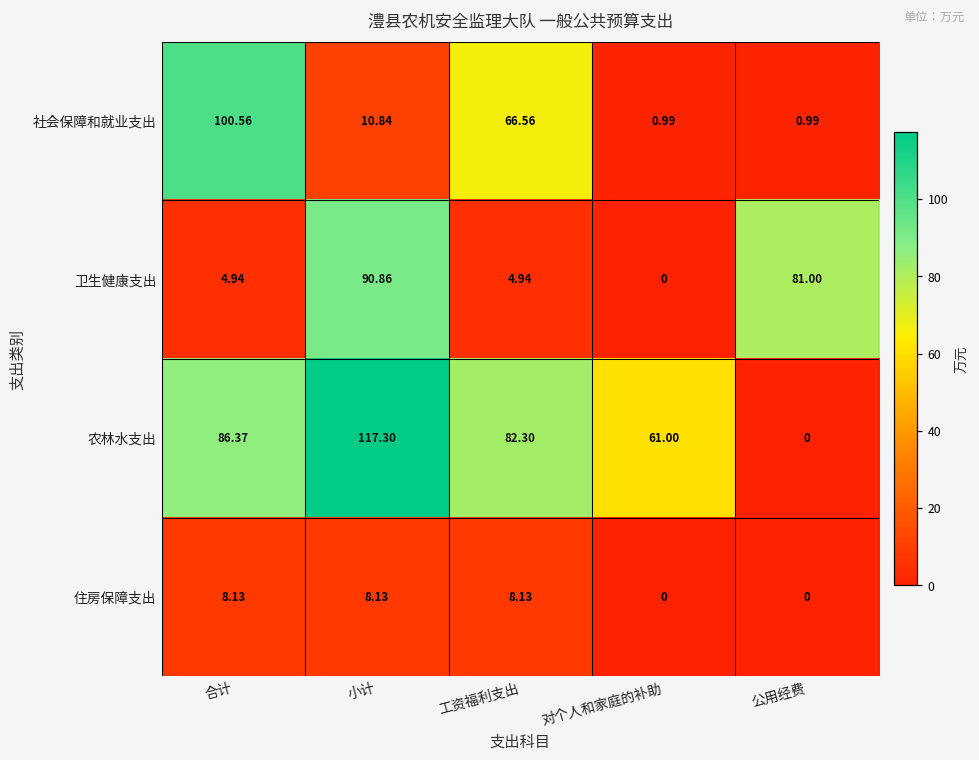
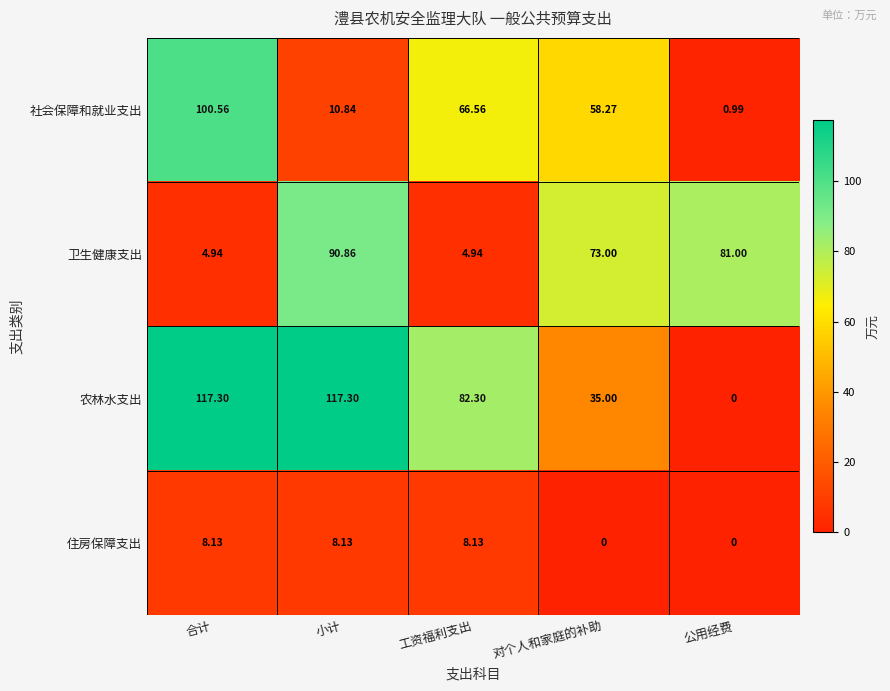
  {
    "社会保障和就业支出": {
      "合计": 100.56,
      "小计": 10.84,
      "工资福利支出": 66.56,
-     "对个人和家庭的补助": 0.99,
+     "对个人和家庭的补助": 58.27,
      "公用经费": 0.99
    },
    "卫生健康支出": {
      "合计": 4.94,
      "小计": 90.86,
      "工资福利支出": 4.94,
-     "对个人和家庭的补助": 0,
+     "对个人和家庭的补助": 73.00,
      "公用经费": 81.00
    },
    "农林水支出": {
-     "合计": 86.37,
+     "合计": 117.30,
      "小计": 117.30,
      "工资福利支出": 82.30,
-     "对个人和家庭的补助": 61.00,
+     "对个人和家庭的补助": 35.00,
      "公用经费": 0
    },
    "住房保障支出": {
      "合计": 8.13,
      "小计": 8.13,
      "工资福利支出": 8.13,
      "对个人和家庭的补助": 0,
      "公用经费": 0
    }
  }
